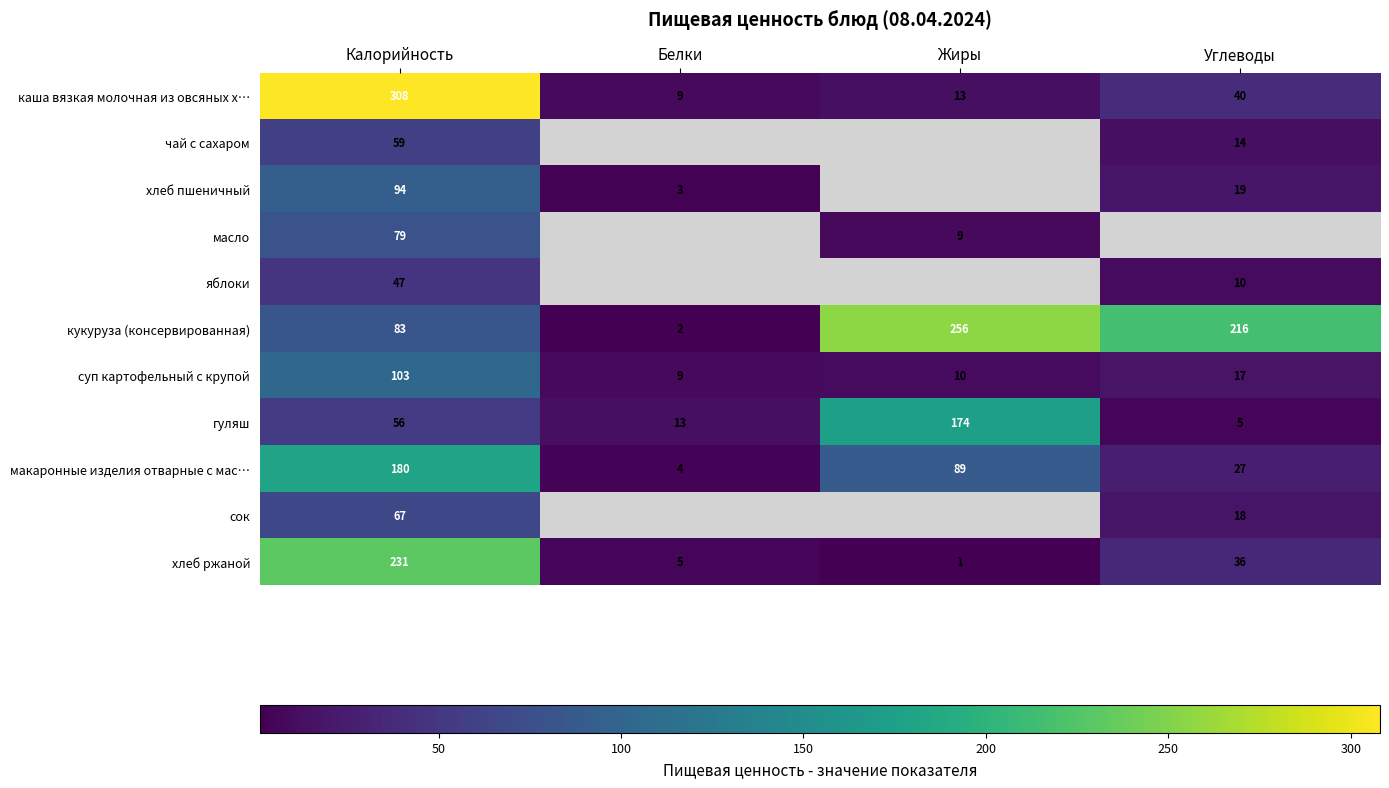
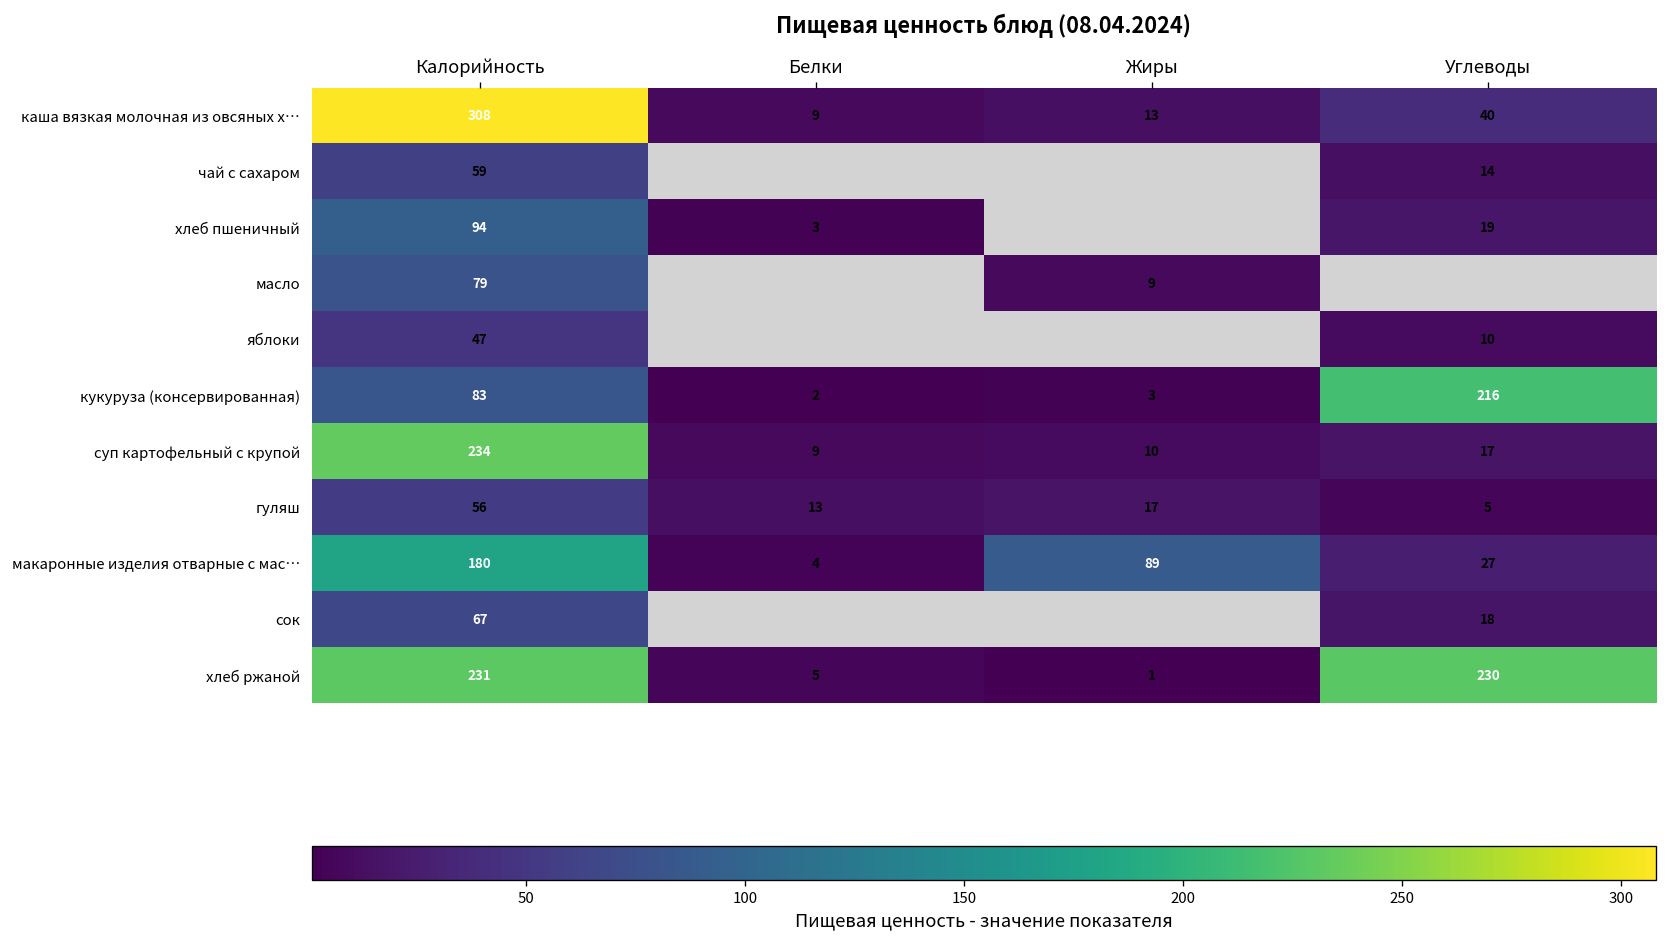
  {
    "каша вязкая молочная из овсяных х…": {
      "Калорийность": 308,
      "Белки": 9,
      "Жиры": 13,
      "Углеводы": 40
    },
    "чай с сахаром": {
      "Калорийность": 59,
      "Углеводы": 14
    },
    "хлеб пшеничный": {
      "Калорийность": 94,
      "Белки": 3,
      "Углеводы": 19
    },
    "масло": {
      "Калорийность": 79,
      "Жиры": 9
    },
    "яблоки": {
      "Калорийность": 47,
      "Углеводы": 10
    },
    "кукуруза (консервированная)": {
      "Калорийность": 83,
      "Белки": 2,
-     "Жиры": 256,
+     "Жиры": 3,
      "Углеводы": 216
    },
    "суп картофельный с крупой": {
-     "Калорийность": 103,
+     "Калорийность": 234,
      "Белки": 9,
      "Жиры": 10,
      "Углеводы": 17
    },
    "гуляш": {
      "Калорийность": 56,
      "Белки": 13,
-     "Жиры": 174,
+     "Жиры": 17,
      "Углеводы": 5
    },
    "макаронные изделия отварные с мас…": {
      "Калорийность": 180,
      "Белки": 4,
      "Жиры": 89,
      "Углеводы": 27
    },
    "сок": {
      "Калорийность": 67,
      "Углеводы": 18
    },
    "хлеб ржаной": {
      "Калорийность": 231,
      "Белки": 5,
      "Жиры": 1,
-     "Углеводы": 36
+     "Углеводы": 230
    }
  }
